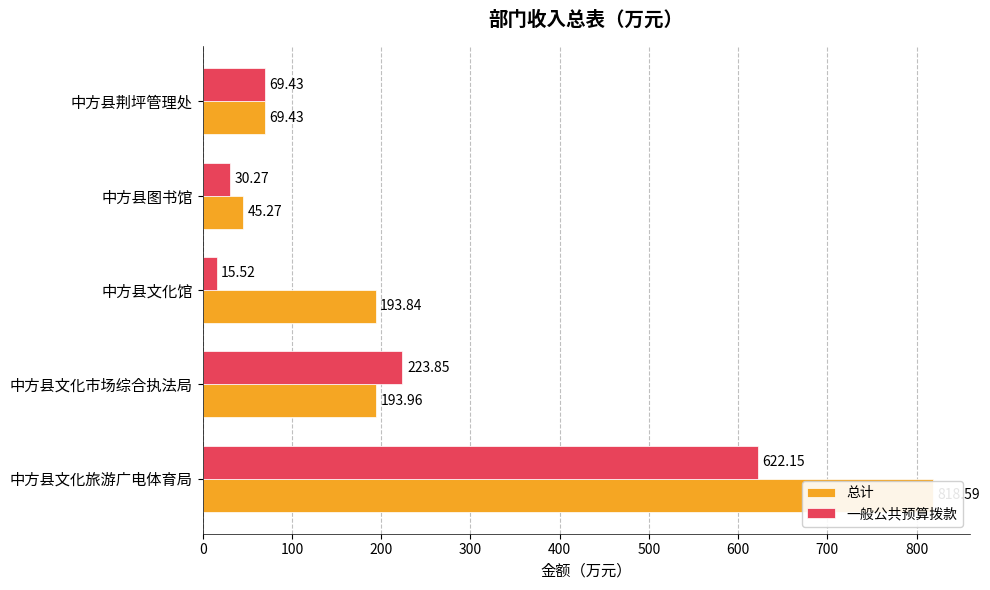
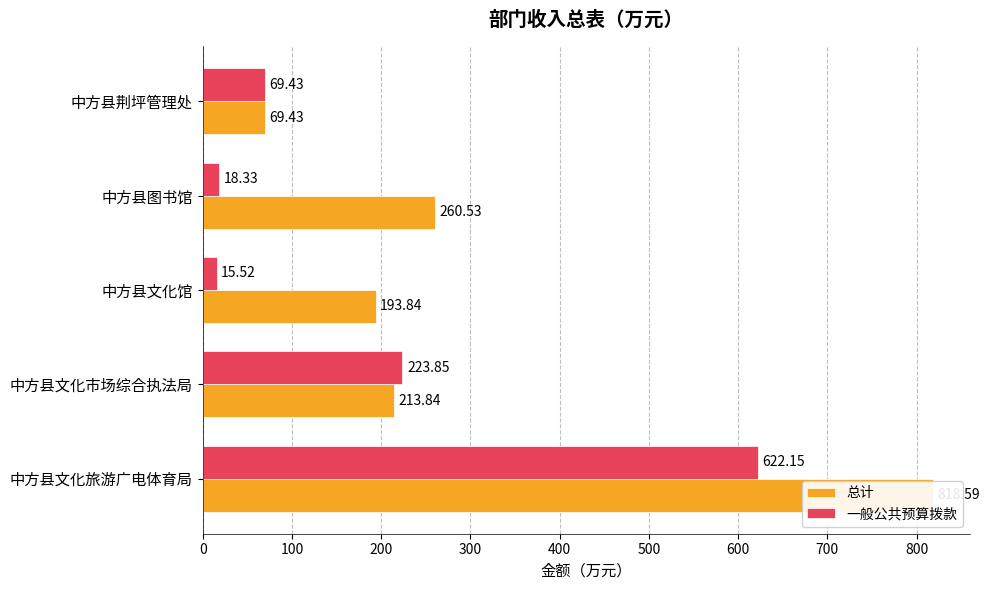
  {
    "总计": {
      "中方县荆坪管理处": 69.43,
-     "中方县图书馆": 45.27,
+     "中方县图书馆": 260.53,
      "中方县文化馆": 193.84,
-     "中方县文化市场综合执法局": 193.96
+     "中方县文化市场综合执法局": 213.84
    },
    "一般公共预算拨款": {
      "中方县荆坪管理处": 69.43,
-     "中方县图书馆": 30.27,
+     "中方县图书馆": 18.33,
      "中方县文化馆": 15.52,
      "中方县文化市场综合执法局": 223.85,
      "中方县文化旅游广电体育局": 622.15
    }
  }
